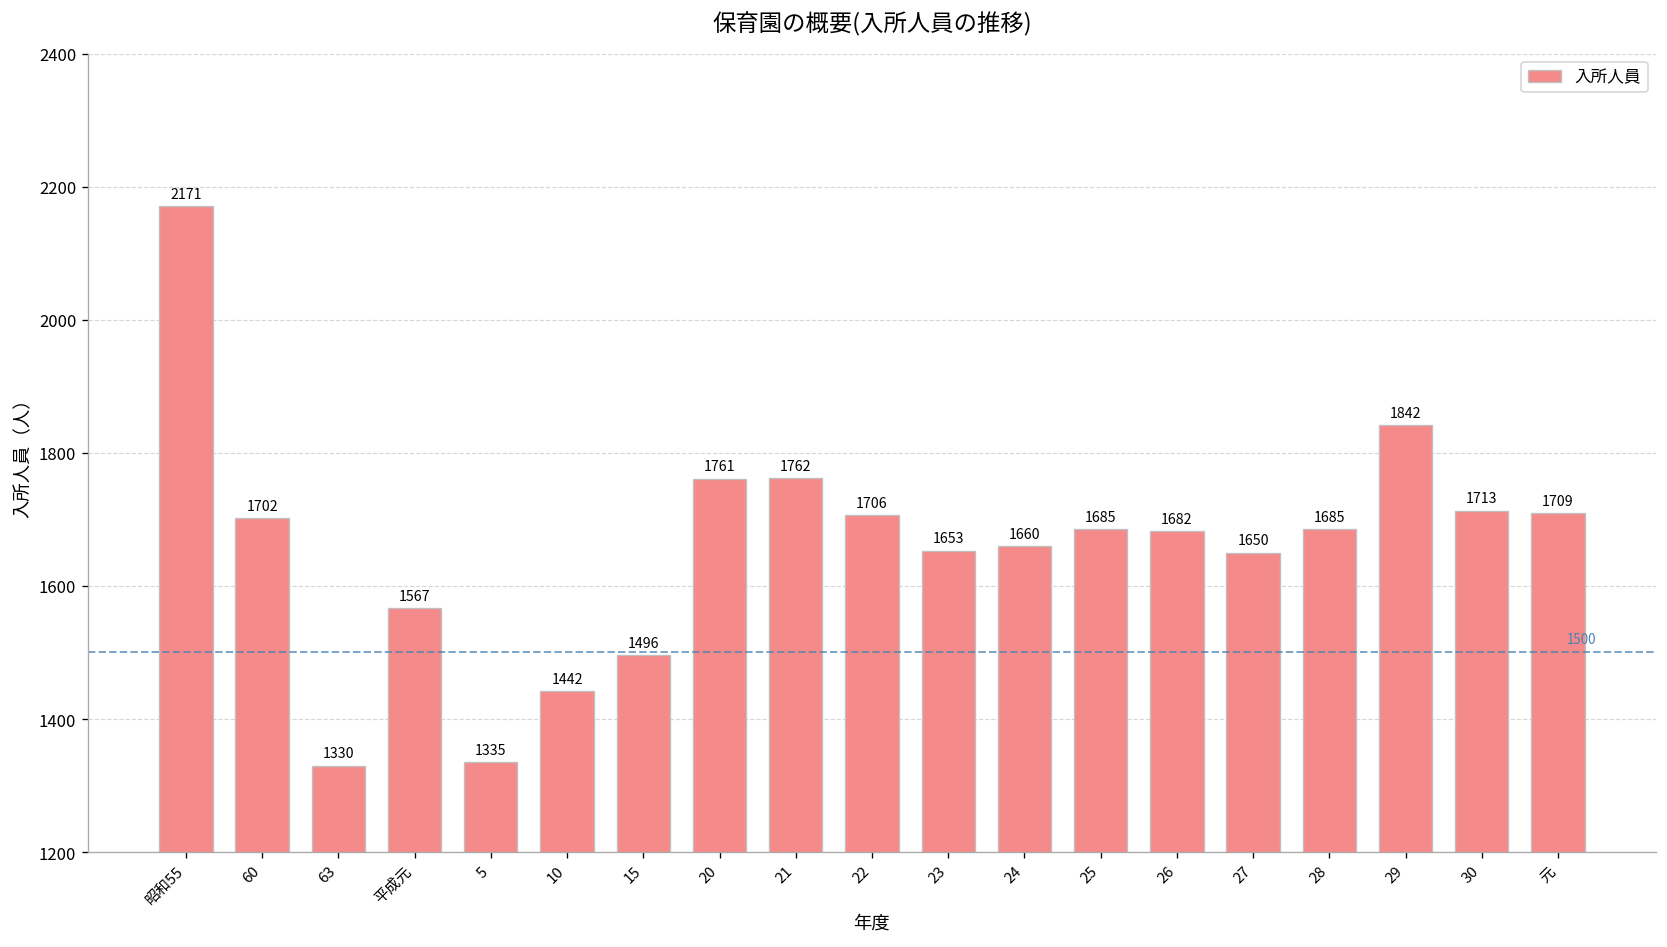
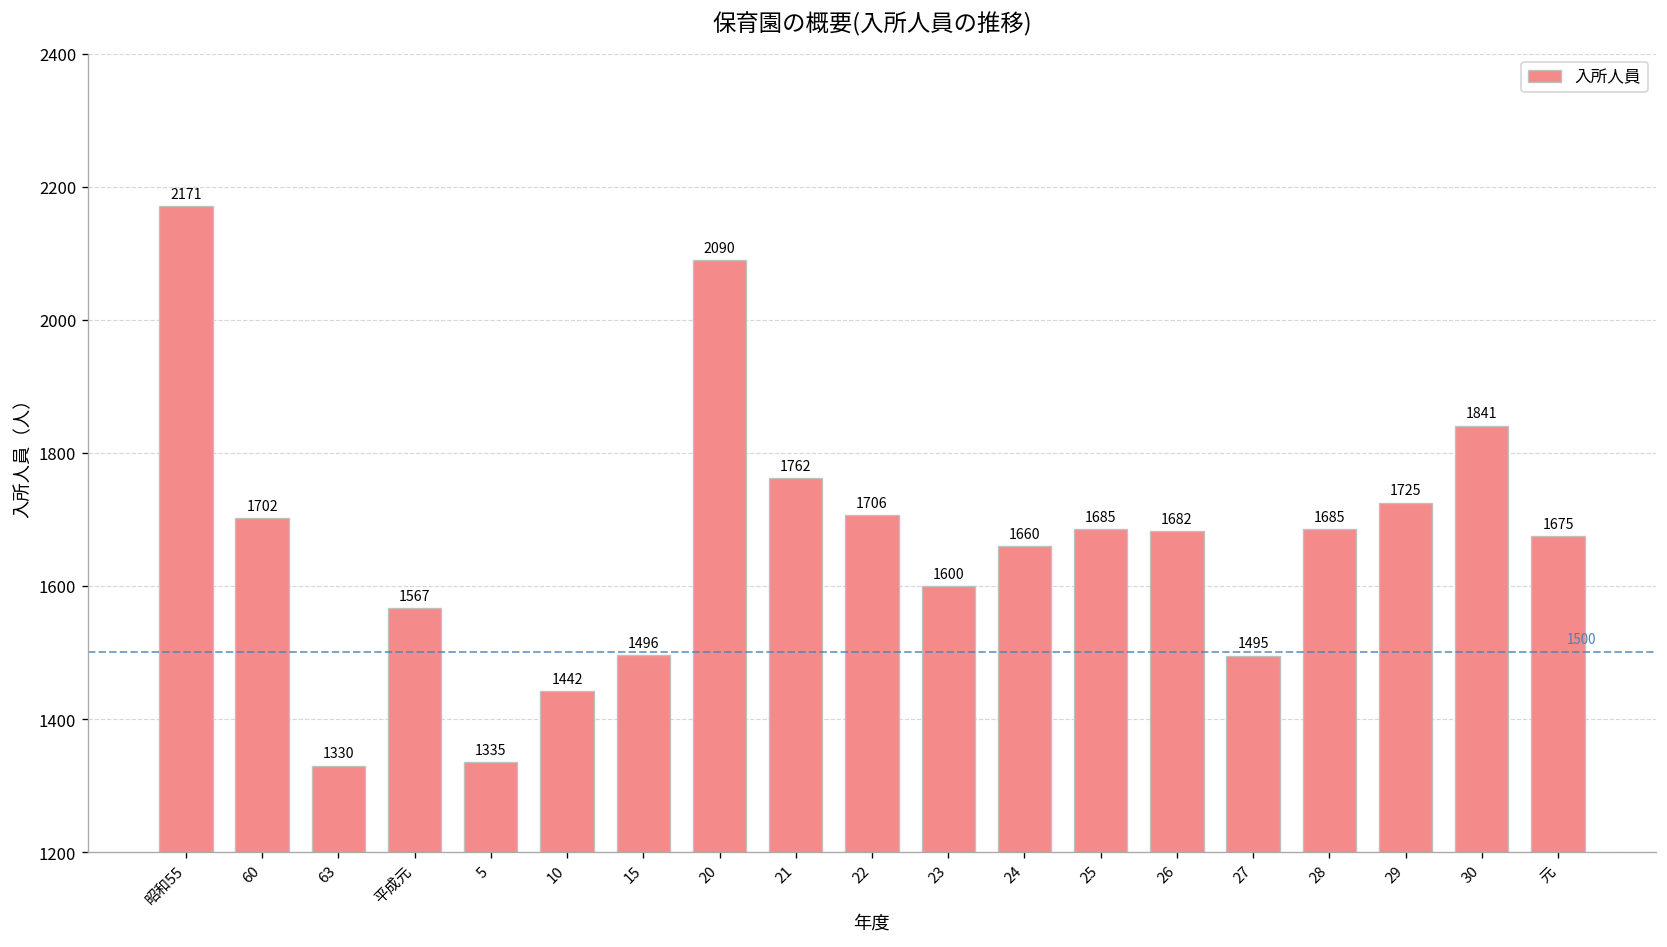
  {
    "昭和55": 2171,
    "60": 1702,
    "63": 1330,
    "平成元": 1567,
    "5": 1335,
    "10": 1442,
    "15": 1496,
-   "20": 1761,
+   "20": 2090,
    "21": 1762,
    "22": 1706,
-   "23": 1653,
+   "23": 1600,
    "24": 1660,
    "25": 1685,
    "26": 1682,
-   "27": 1650,
+   "27": 1495,
    "28": 1685,
-   "29": 1842,
-   "30": 1713,
-   "元": 1709
+   "29": 1725,
+   "30": 1841,
+   "元": 1675
  }
